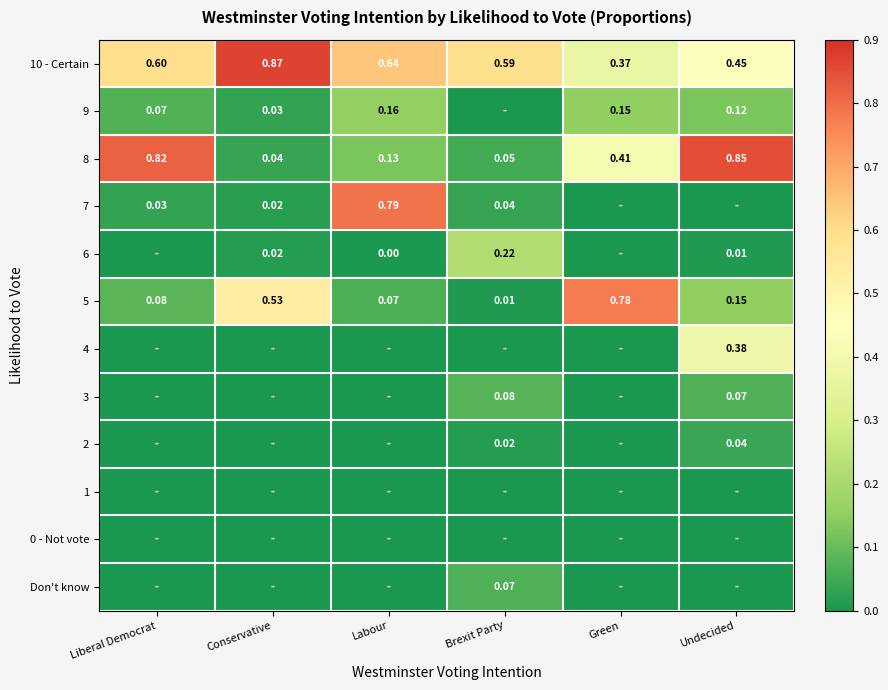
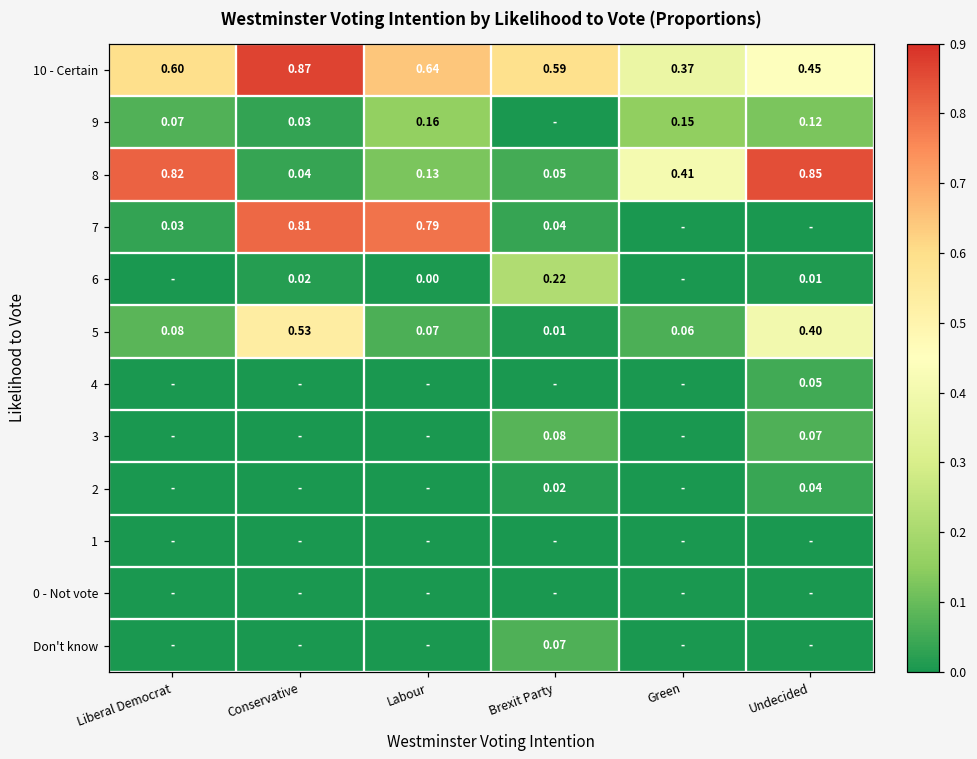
  {
    "10 - Certain": {
      "Liberal Democrat": 0.60,
      "Conservative": 0.87,
      "Labour": 0.64,
      "Brexit Party": 0.59,
      "Green": 0.37,
      "Undecided": 0.45
    },
    "9": {
      "Liberal Democrat": 0.07,
      "Conservative": 0.03,
      "Labour": 0.16,
      "Green": 0.15,
      "Undecided": 0.12
    },
    "8": {
      "Liberal Democrat": 0.82,
      "Conservative": 0.04,
      "Labour": 0.13,
      "Brexit Party": 0.05,
      "Green": 0.41,
      "Undecided": 0.85
    },
    "7": {
      "Liberal Democrat": 0.03,
-     "Conservative": 0.02,
+     "Conservative": 0.81,
      "Labour": 0.79,
      "Brexit Party": 0.04
    },
    "6": {
      "Conservative": 0.02,
      "Labour": 0.00,
      "Brexit Party": 0.22,
      "Undecided": 0.01
    },
    "5": {
      "Liberal Democrat": 0.08,
      "Conservative": 0.53,
      "Labour": 0.07,
      "Brexit Party": 0.01,
-     "Green": 0.78,
-     "Undecided": 0.15
+     "Green": 0.06,
+     "Undecided": 0.40
    },
    "4": {
-     "Undecided": 0.38
+     "Undecided": 0.05
    },
    "3": {
      "Brexit Party": 0.08,
      "Undecided": 0.07
    },
    "2": {
      "Brexit Party": 0.02,
      "Undecided": 0.04
    },
    "Don't know": {
      "Brexit Party": 0.07
    }
  }
